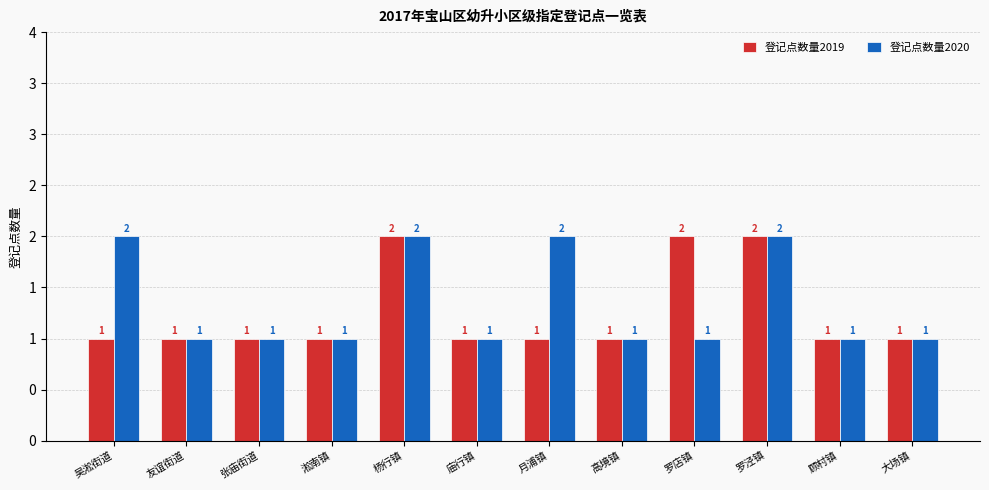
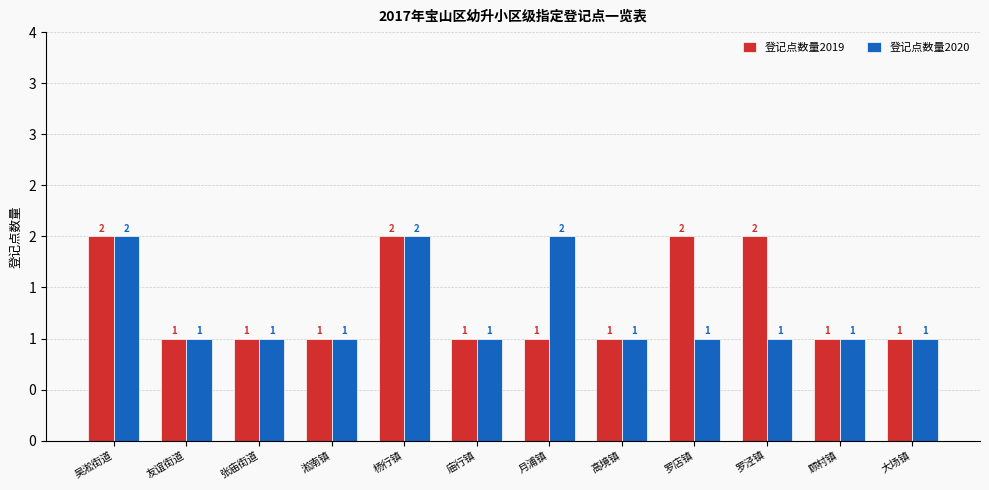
  {
    "登记点数量2019": {
-     "吴淞街道": 1,
+     "吴淞街道": 2,
      "友谊街道": 1,
      "张庙街道": 1,
      "淞南镇": 1,
      "杨行镇": 2,
      "庙行镇": 1,
      "月浦镇": 1,
      "高境镇": 1,
      "罗店镇": 2,
      "罗泾镇": 2,
      "顾村镇": 1,
      "大场镇": 1
    },
    "登记点数量2020": {
      "吴淞街道": 2,
      "友谊街道": 1,
      "张庙街道": 1,
      "淞南镇": 1,
      "杨行镇": 2,
      "庙行镇": 1,
      "月浦镇": 2,
      "高境镇": 1,
      "罗店镇": 1,
-     "罗泾镇": 2,
+     "罗泾镇": 1,
      "顾村镇": 1,
      "大场镇": 1
    }
  }
